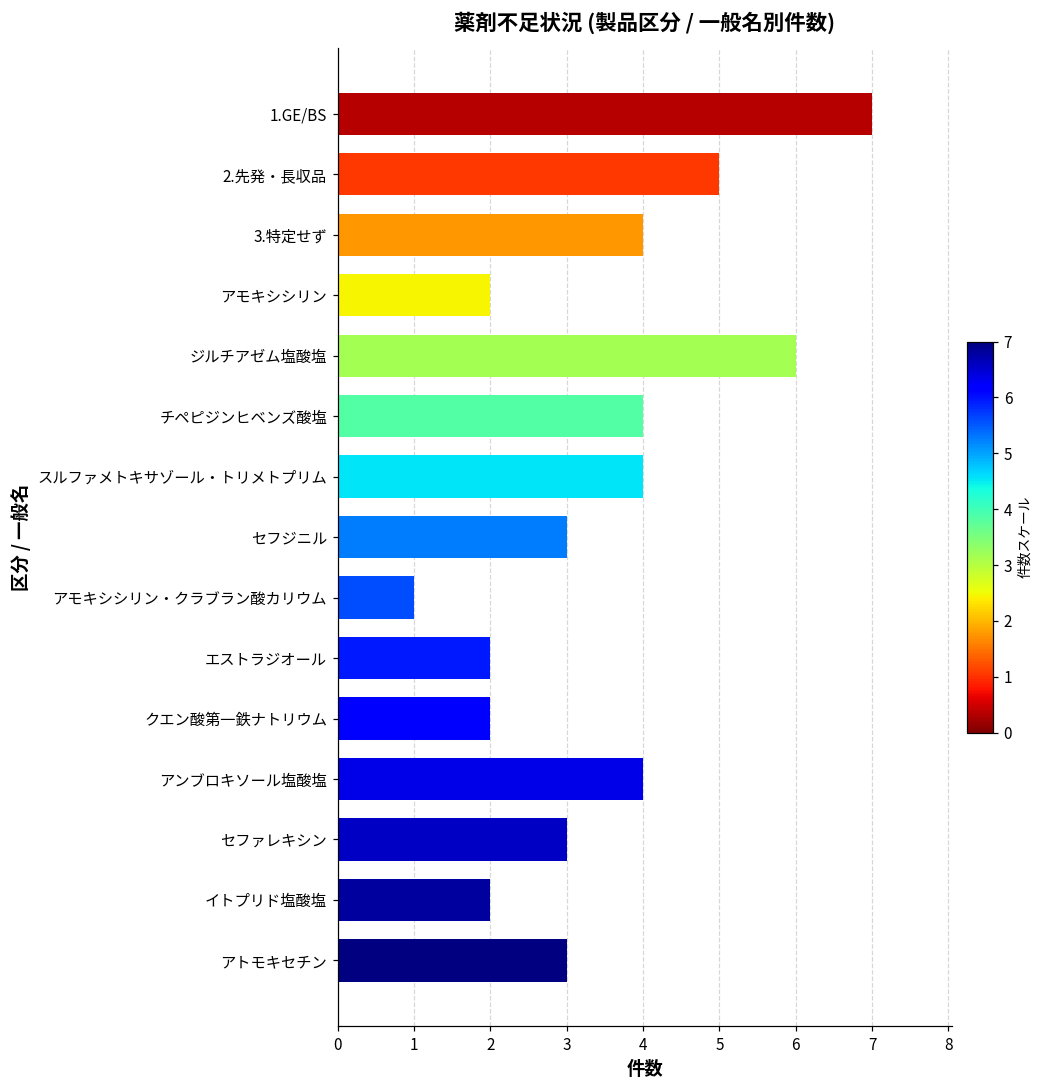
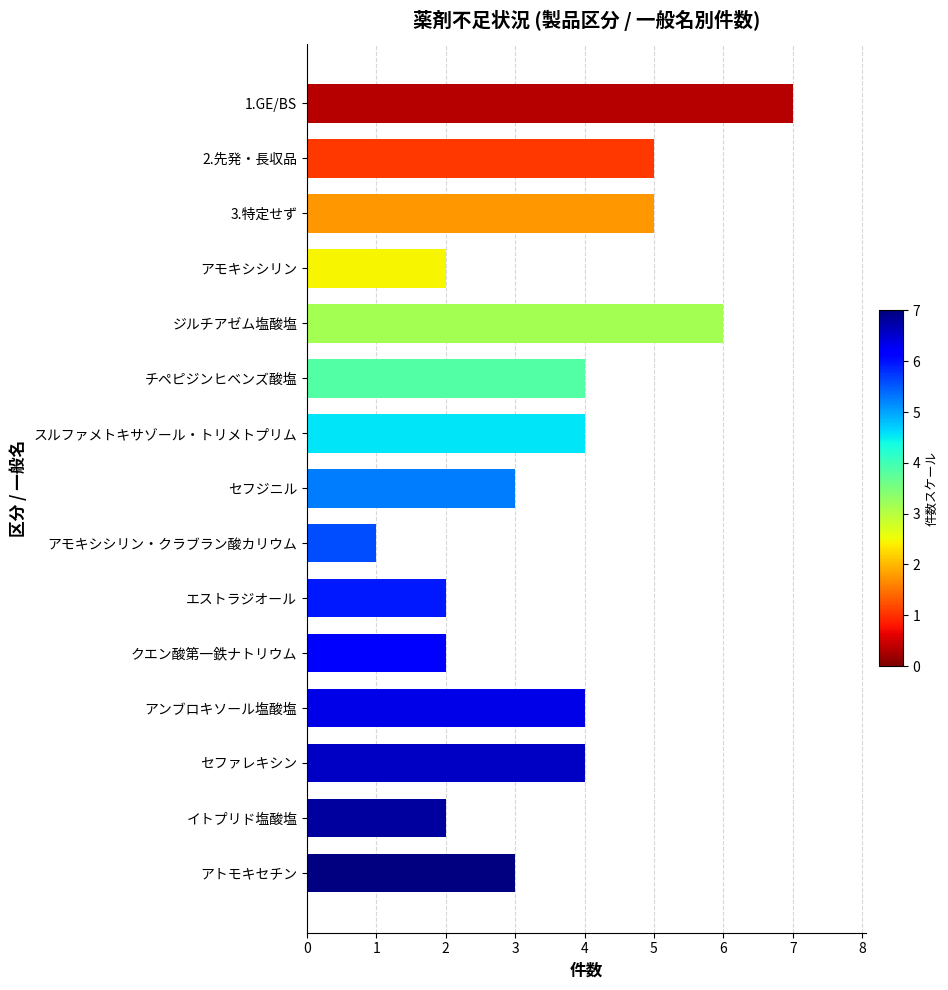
  {
    "1.GE/BS": 7,
    "2.先発・長収品": 5,
-   "3.特定せず": 4,
+   "3.特定せず": 5,
    "アモキシシリン": 2,
    "ジルチアゼム塩酸塩": 6,
    "チペピジンヒベンズ酸塩": 4,
    "スルファメトキサゾール・トリメトプリム": 4,
    "セフジニル": 3,
    "アモキシシリン・クラブラン酸カリウム": 1,
    "エストラジオール": 2,
    "クエン酸第一鉄ナトリウム": 2,
    "アンブロキソール塩酸塩": 4,
-   "セファレキシン": 3,
+   "セファレキシン": 4,
    "イトプリド塩酸塩": 2,
    "アトモキセチン": 3
  }
